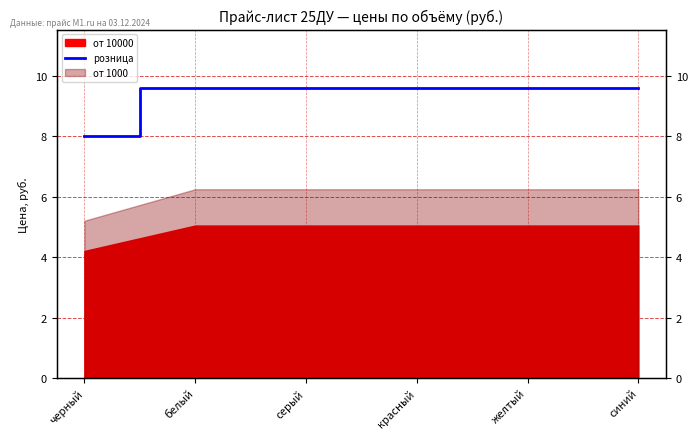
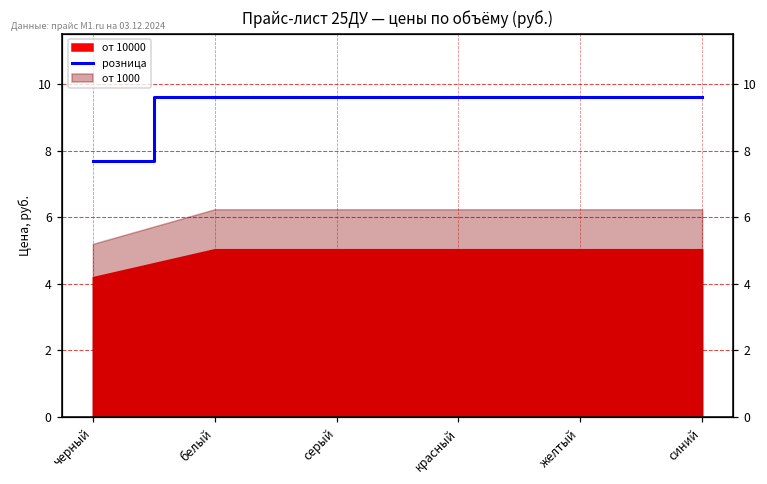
  {
    "розница": {
-     "черный": 8.0,
+     "черный": 7.7,
      "белый": 9.6,
      "серый": 9.6,
      "красный": 9.6,
      "желтый": 9.6,
      "синий": 9.6
    },
    "от 10000": {
      "черный": 4.2,
      "белый": 5.0,
      "серый": 5.0,
      "красный": 5.0,
      "желтый": 5.0,
      "синий": 5.0
    },
    "от 1000": {
      "черный": 5.2,
      "белый": 6.2,
      "серый": 6.2,
      "красный": 6.2,
      "желтый": 6.2,
      "синий": 6.2
    }
  }
